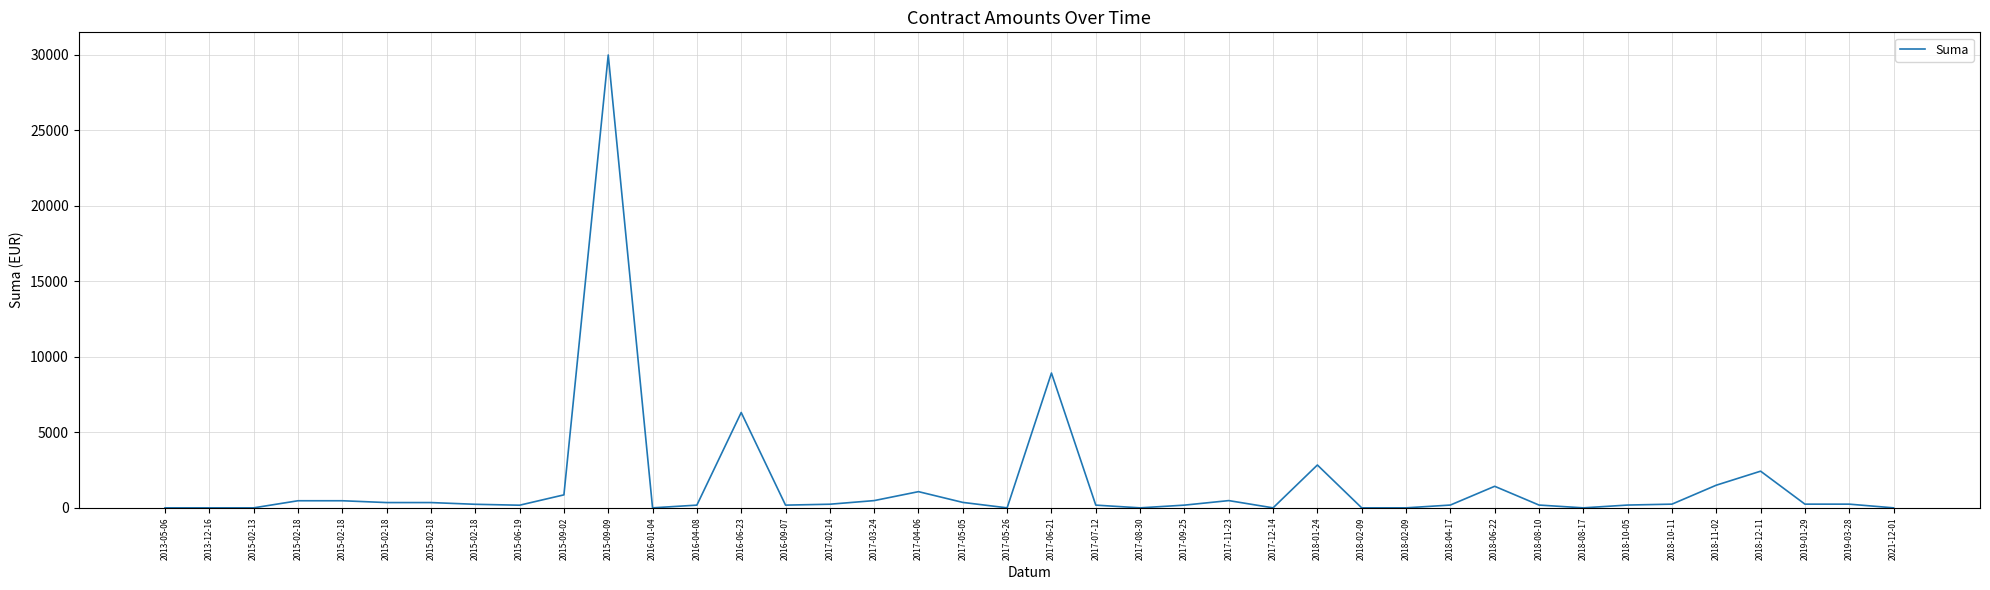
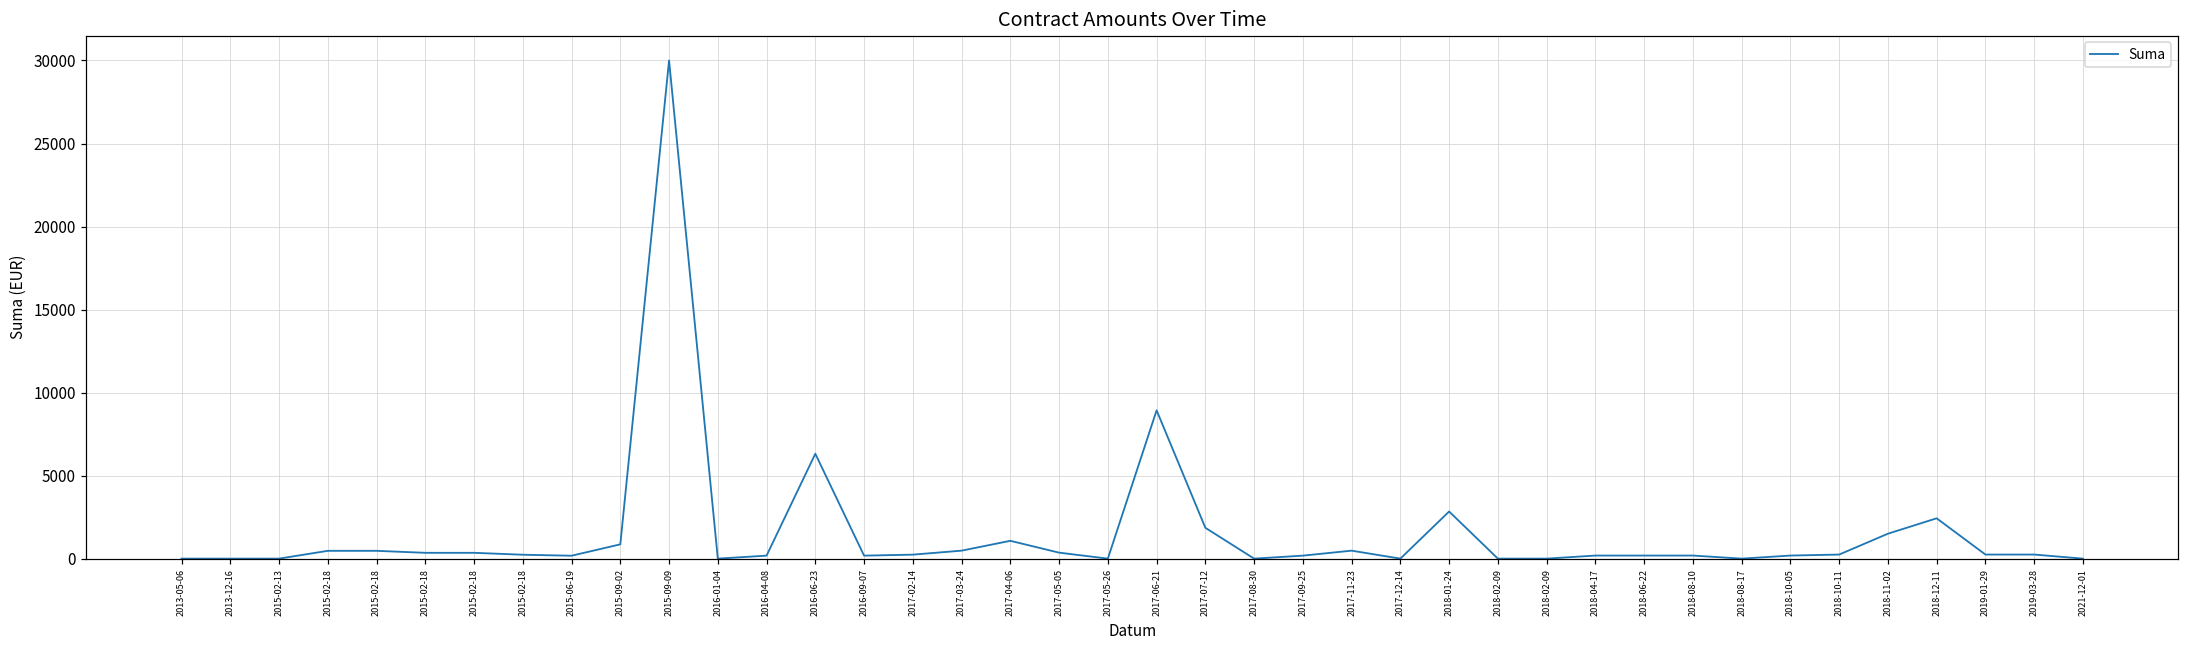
  {
    "2013-05-06": 0,
    "2013-12-16": 0,
    "2015-02-13": 0,
    "2015-06-19": 200,
    "2015-09-02": 900,
    "2015-09-09": 30000,
    "2016-01-04": 0,
    "2016-04-08": 200,
    "2016-06-23": 6300,
    "2016-09-07": 200,
    "2017-02-14": 200,
    "2017-03-24": 500,
    "2017-04-06": 1100,
    "2017-05-05": 400,
    "2017-05-26": 0,
    "2017-06-21": 8900,
-   "2017-07-12": 200,
+   "2017-07-12": 1900,
    "2017-08-30": 0,
    "2017-09-25": 200,
    "2017-11-23": 500,
    "2017-12-14": 0,
    "2018-01-24": 2800,
    "2018-04-17": 200,
-   "2018-06-22": 1400,
+   "2018-06-22": 200,
    "2018-08-10": 200,
    "2018-08-17": 0,
    "2018-10-05": 200,
    "2018-10-11": 200,
    "2018-11-02": 1500,
    "2018-12-11": 2400,
    "2019-01-29": 200,
    "2019-03-28": 200,
    "2021-12-01": 0
  }
